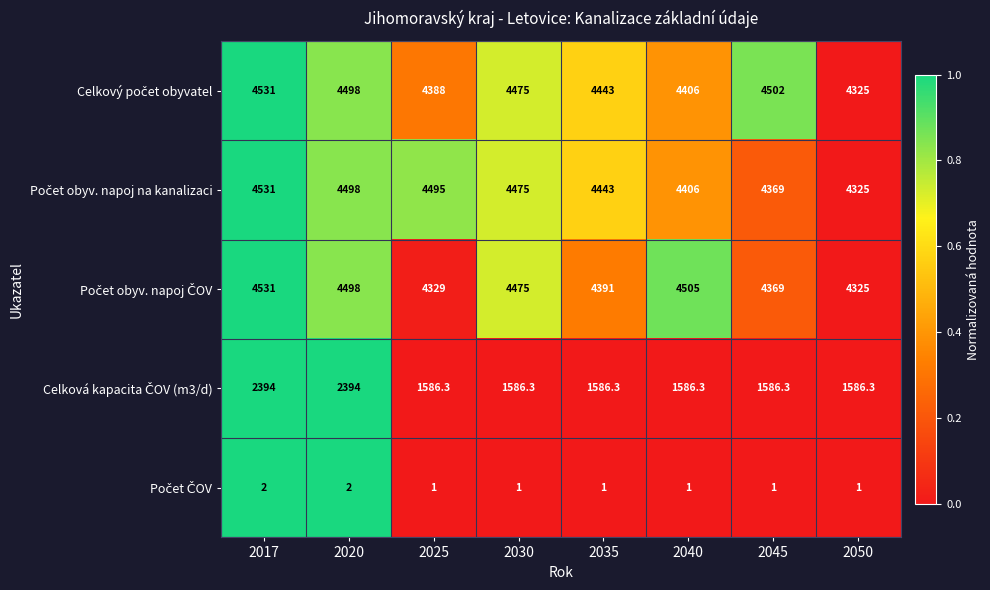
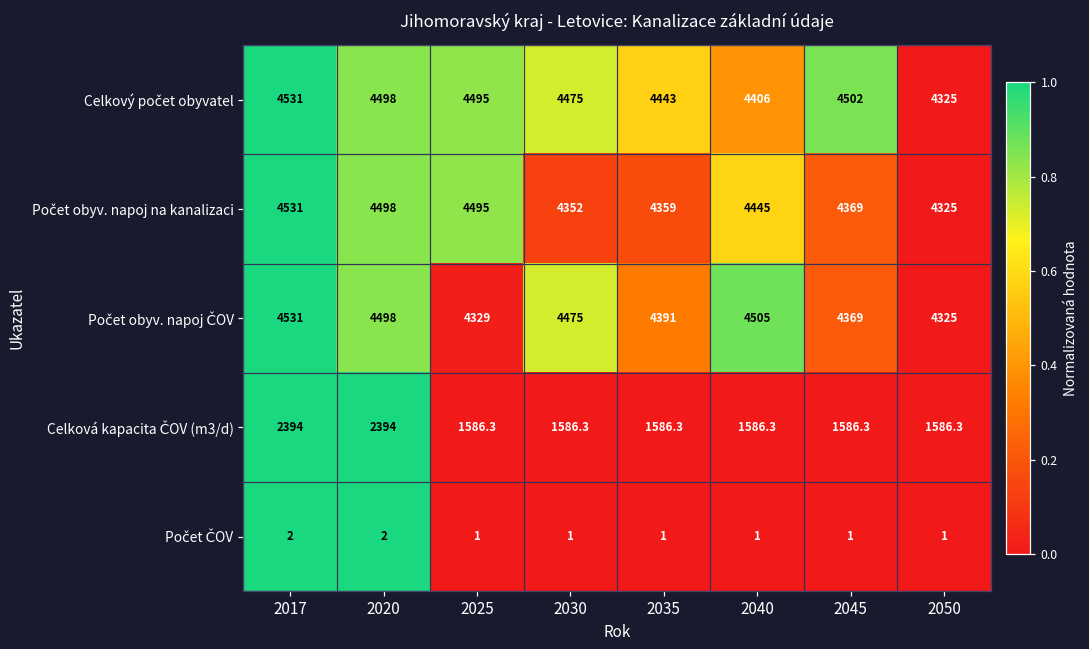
  {
    "Celkový počet obyvatel": {
      "2017": 4531,
      "2020": 4498,
-     "2025": 4388,
+     "2025": 4495,
      "2030": 4475,
      "2035": 4443,
      "2040": 4406,
      "2045": 4502,
      "2050": 4325
    },
    "Počet obyv. napoj na kanalizaci": {
      "2017": 4531,
      "2020": 4498,
      "2025": 4495,
-     "2030": 4475,
-     "2035": 4443,
-     "2040": 4406,
+     "2030": 4352,
+     "2035": 4359,
+     "2040": 4445,
      "2045": 4369,
      "2050": 4325
    },
    "Počet obyv. napoj ČOV": {
      "2017": 4531,
      "2020": 4498,
      "2025": 4329,
      "2030": 4475,
      "2035": 4391,
      "2040": 4505,
      "2045": 4369,
      "2050": 4325
    },
    "Celková kapacita ČOV (m3/d)": {
      "2017": 2394,
      "2020": 2394,
      "2025": 1586.3,
      "2030": 1586.3,
      "2035": 1586.3,
      "2040": 1586.3,
      "2045": 1586.3,
      "2050": 1586.3
    },
    "Počet ČOV": {
      "2017": 2,
      "2020": 2,
      "2025": 1,
      "2030": 1,
      "2035": 1,
      "2040": 1,
      "2045": 1,
      "2050": 1
    }
  }
